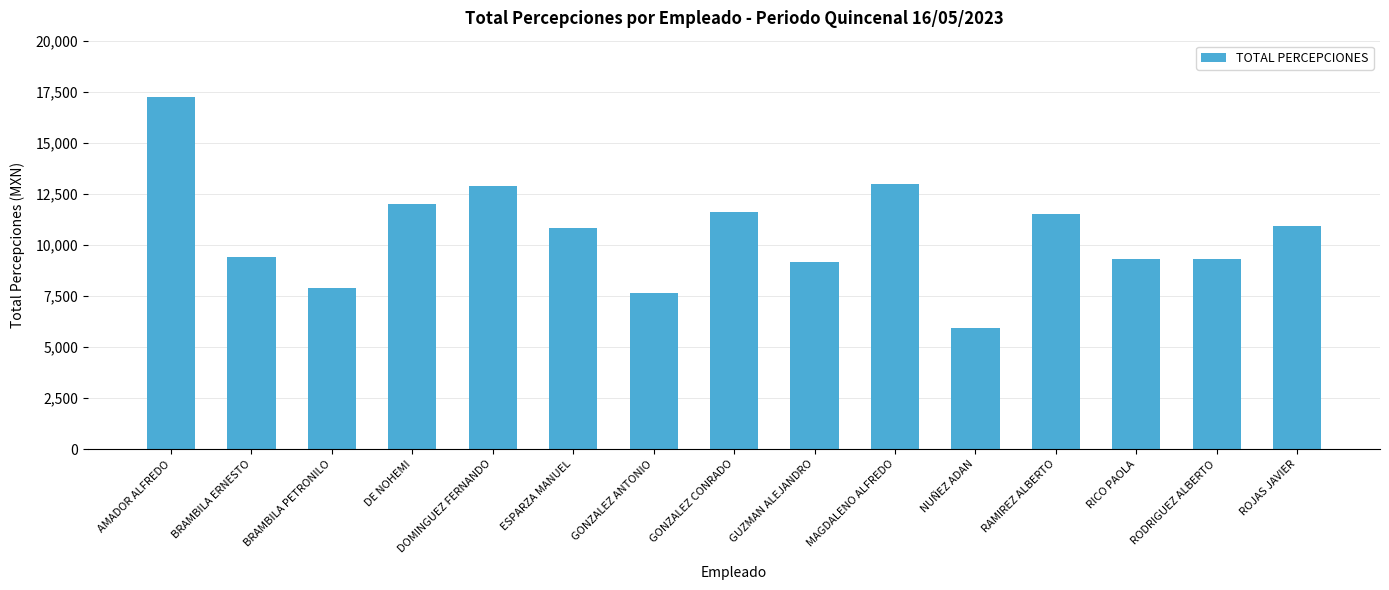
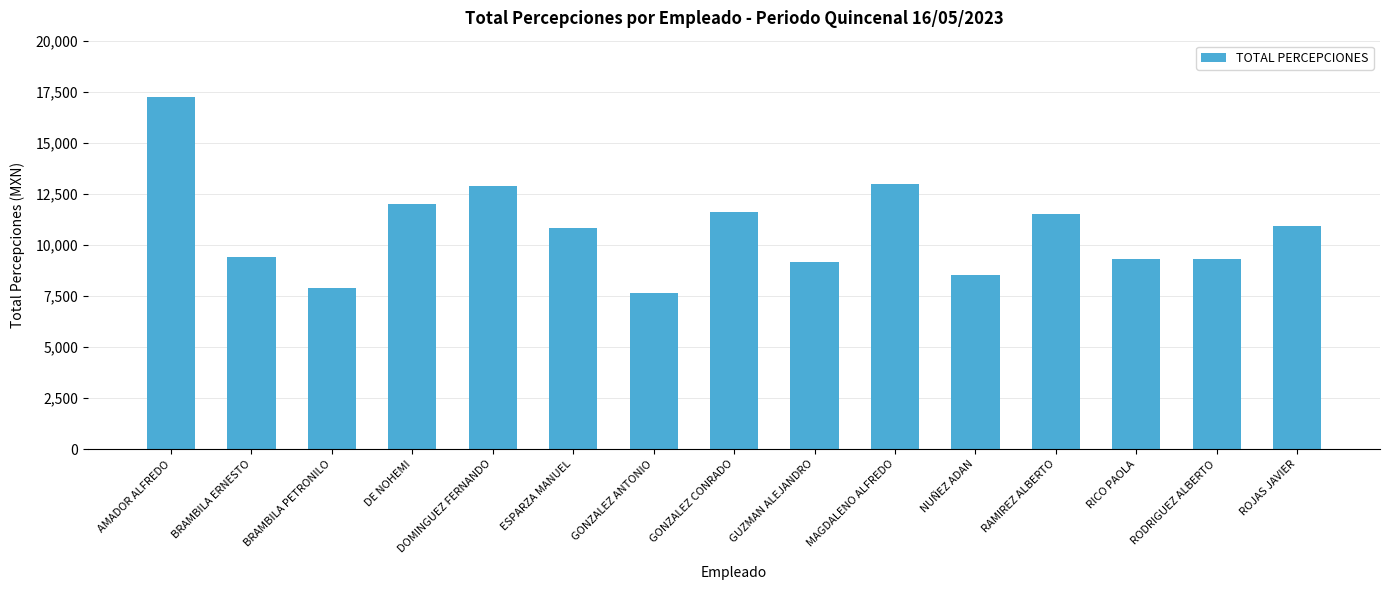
  {
    "AMADOR ALFREDO": "17,200",
    "BRAMBILA ERNESTO": "9,400",
    "BRAMBILA PETRONILO": "7,900",
    "DE NOHEMI": "12,000",
    "DOMINGUEZ FERNANDO": "12,900",
    "ESPARZA MANUEL": "10,800",
    "GONZALEZ ANTONIO": "7,700",
    "GONZALEZ CONRADO": "11,600",
    "GUZMAN ALEJANDRO": "9,200",
    "MAGDALENO ALFREDO": "13,000",
-   "NUÑEZ ADAN": "5,900",
+   "NUÑEZ ADAN": "8,500",
    "RAMIREZ ALBERTO": "11,500",
    "RICO PAOLA": "9,300",
    "RODRIGUEZ ALBERTO": "9,300",
    "ROJAS JAVIER": "10,900"
  }
